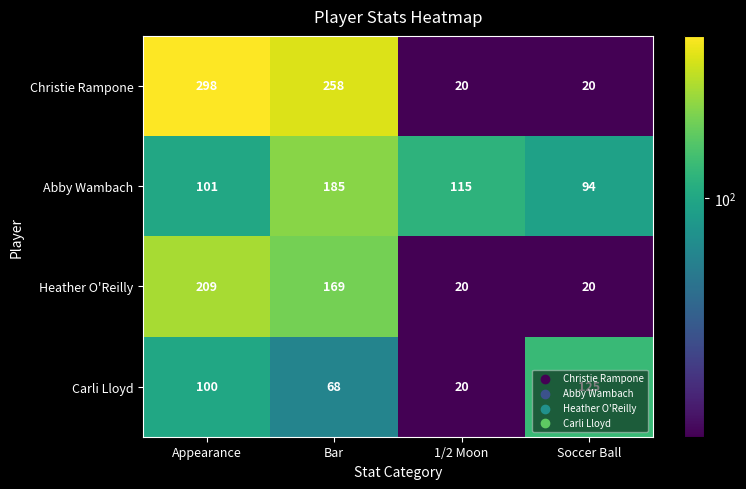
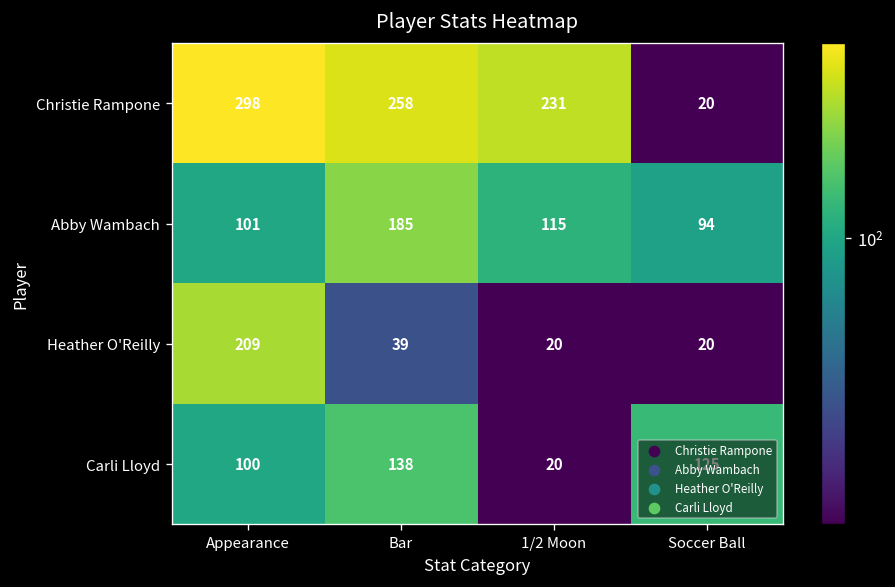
  {
    "Christie Rampone": {
      "Appearance": 298,
      "Bar": 258,
-     "1/2 Moon": 20,
+     "1/2 Moon": 231,
      "Soccer Ball": 20
    },
    "Abby Wambach": {
      "Appearance": 101,
      "Bar": 185,
      "1/2 Moon": 115,
      "Soccer Ball": 94
    },
    "Heather O'Reilly": {
      "Appearance": 209,
-     "Bar": 169,
+     "Bar": 39,
      "1/2 Moon": 20,
      "Soccer Ball": 20
    },
    "Carli Lloyd": {
      "Appearance": 100,
-     "Bar": 68,
+     "Bar": 138,
      "1/2 Moon": 20
    }
  }
